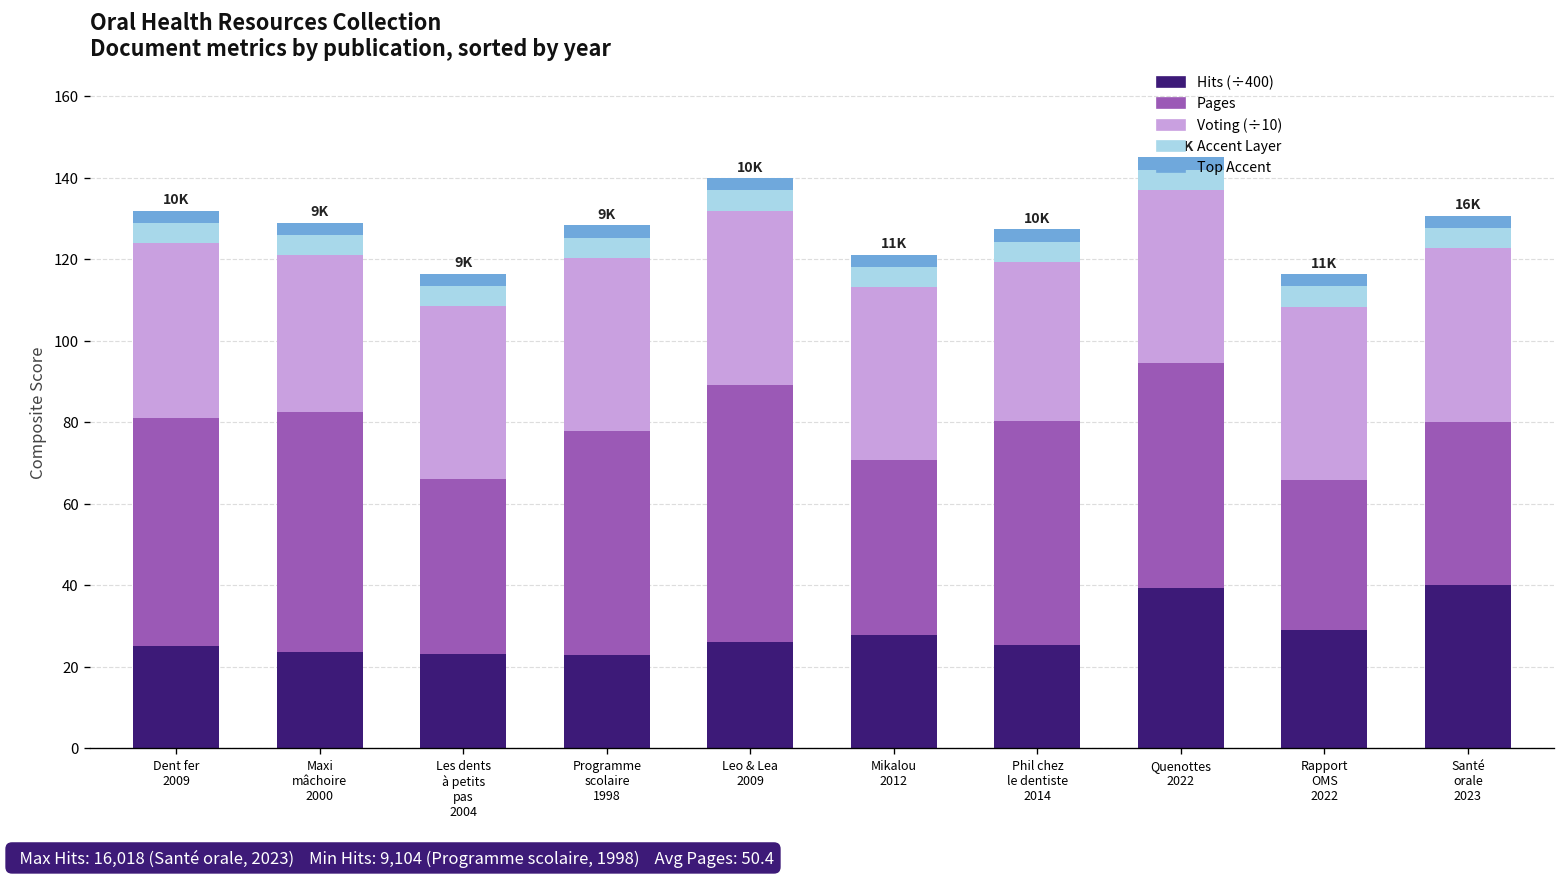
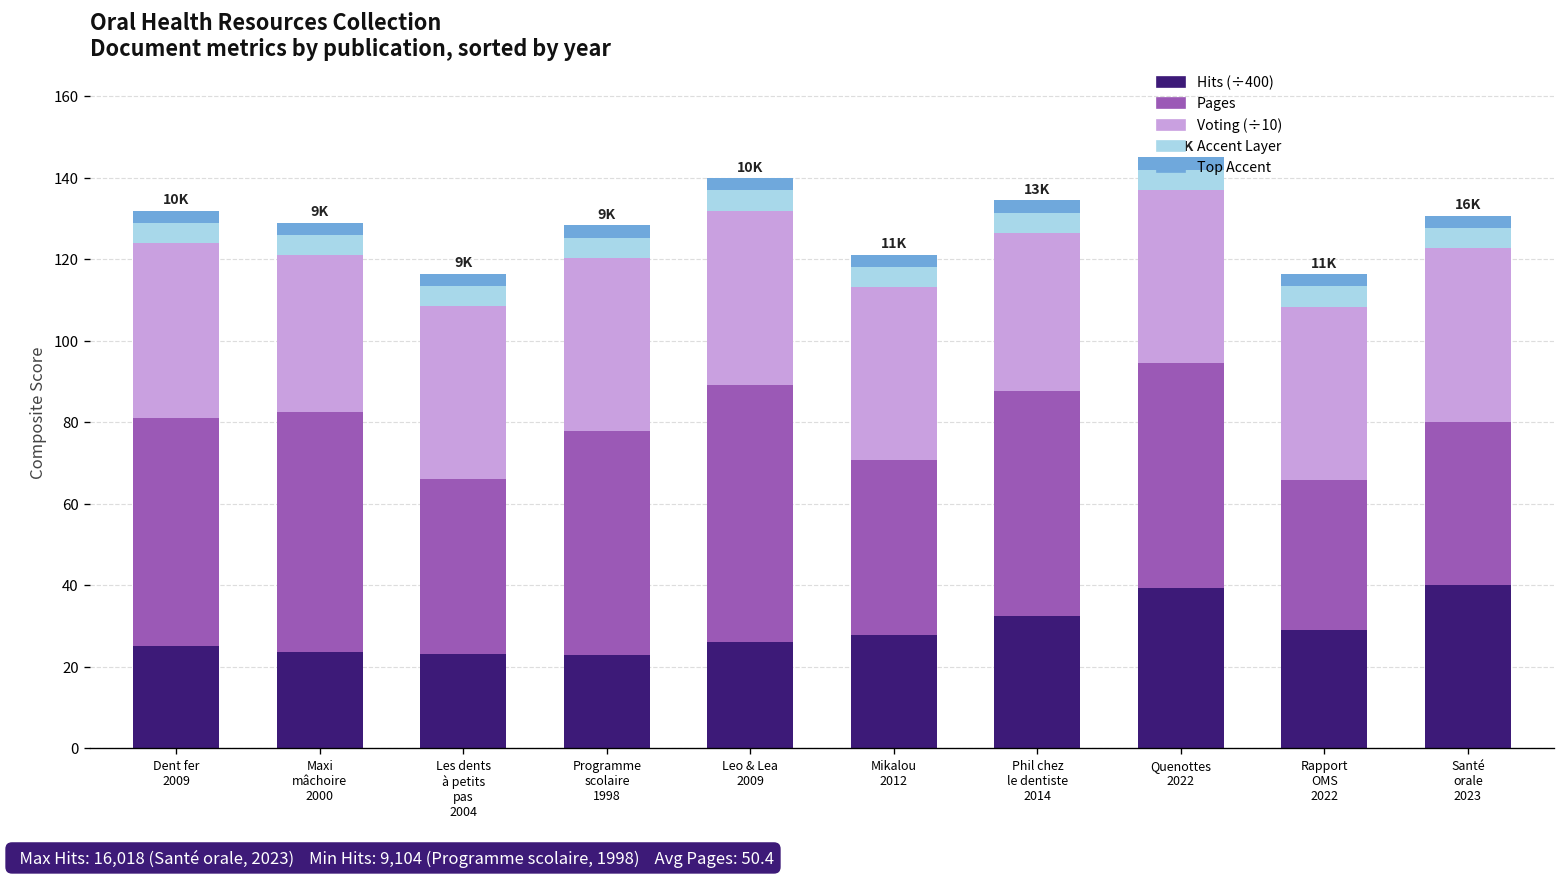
  {
    "Hits (÷400)": {
-     "Phil chez le dentiste 2014": "10K"
+     "Phil chez le dentiste 2014": "13K"
    },
    "Pages": {
      "Dent fer 2009": "56",
      "Maxi mâchoire 2000": "59",
      "Les dents à petits pas 2004": "43",
      "Programme scolaire 1998": "55",
      "Leo & Lea 2009": "63",
      "Mikalou 2012": "43",
      "Phil chez le dentiste 2014": "55",
      "Quenottes 2022": "55",
      "Rapport OMS 2022": "37",
      "Santé orale 2023": "40"
    },
    "Voting (÷10)": {
      "Dent fer 2009": "43",
      "Maxi mâchoire 2000": "38",
      "Les dents à petits pas 2004": "42",
      "Programme scolaire 1998": "43",
      "Leo & Lea 2009": "43",
      "Mikalou 2012": "42",
      "Phil chez le dentiste 2014": "39",
      "Quenottes 2022": "43",
      "Rapport OMS 2022": "42",
      "Santé orale 2023": "43"
    }
  }
